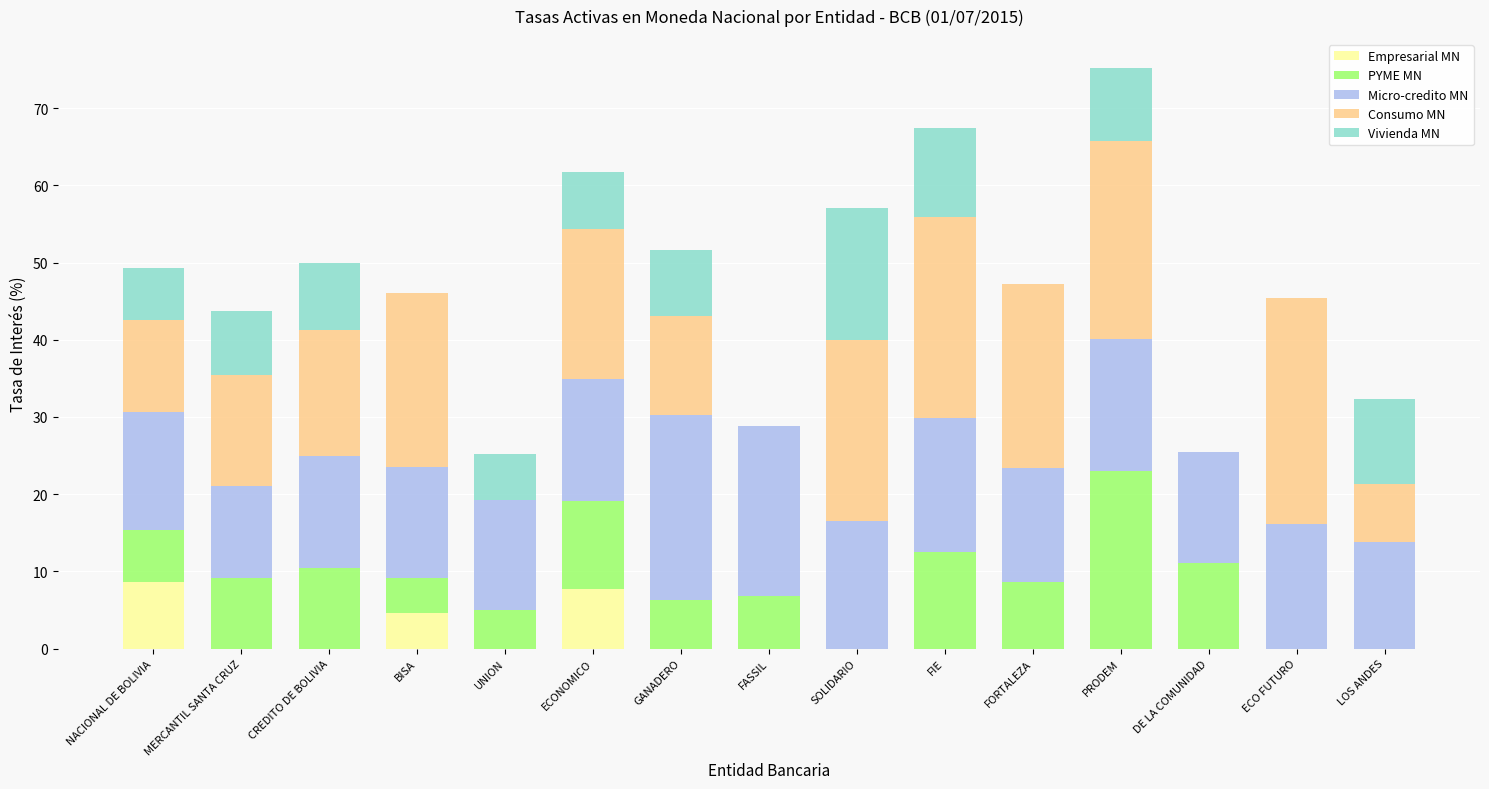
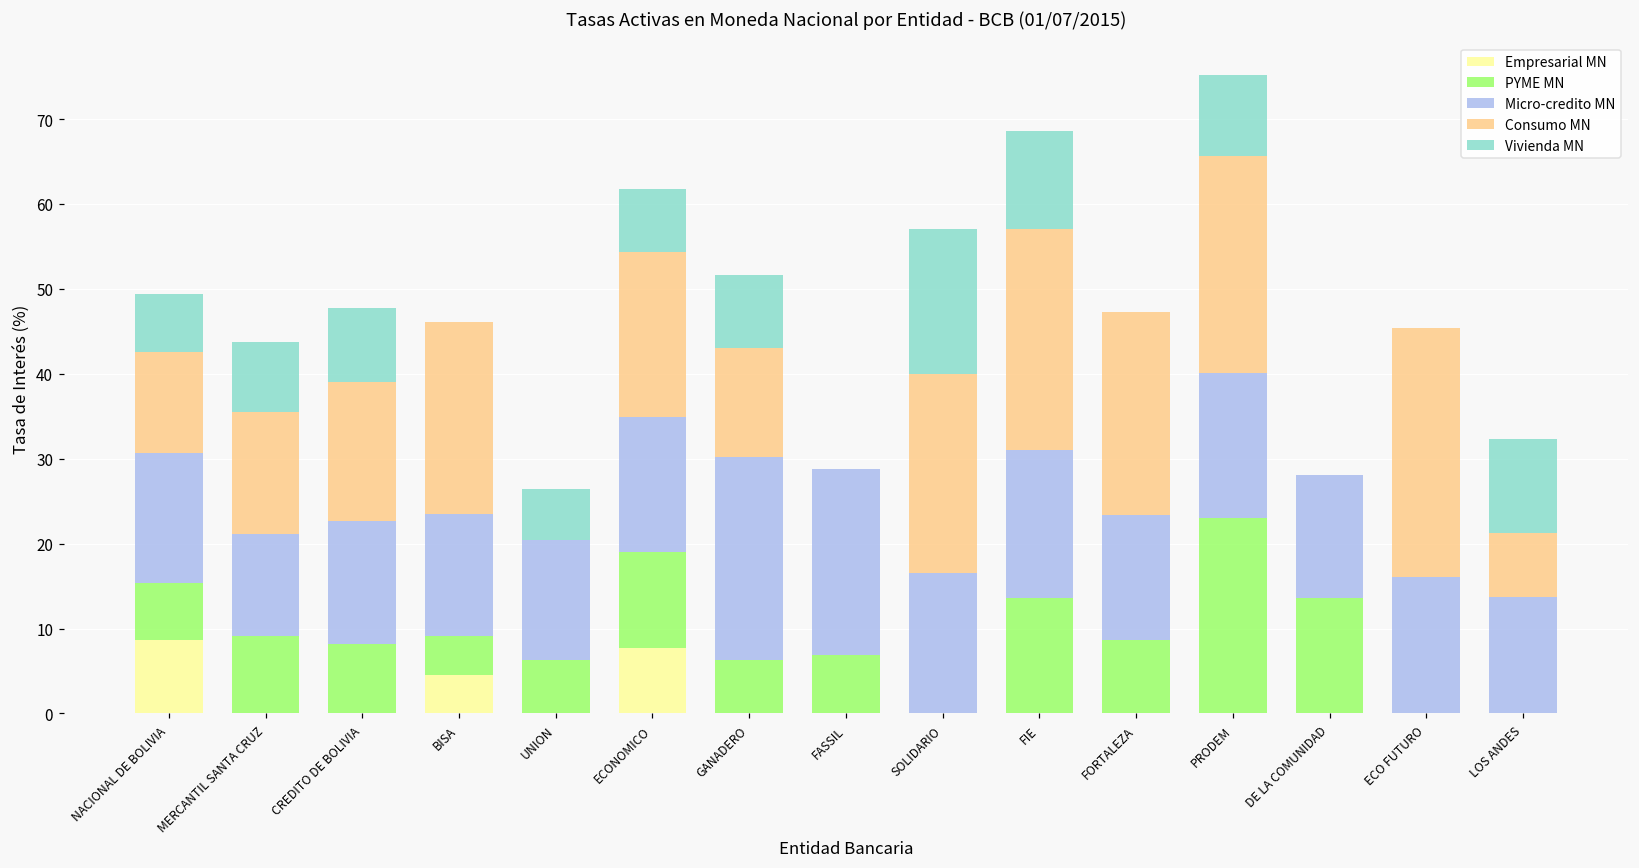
  {
    "PYME MN": {
      "NACIONAL DE BOLIVIA": 7,
      "MERCANTIL SANTA CRUZ": 9,
-     "CREDITO DE BOLIVIA": 10,
+     "CREDITO DE BOLIVIA": 8,
      "BISA": 5,
-     "UNION": 5,
+     "UNION": 6,
      "ECONOMICO": 11,
      "GANADERO": 6,
      "FASSIL": 7,
      "SOLIDARIO": 0,
-     "FIE": 12,
+     "FIE": 14,
      "FORTALEZA": 9,
      "PRODEM": 23,
-     "DE LA COMUNIDAD": 11,
+     "DE LA COMUNIDAD": 14,
      "ECO FUTURO": 0,
      "LOS ANDES": 0
    }
  }
